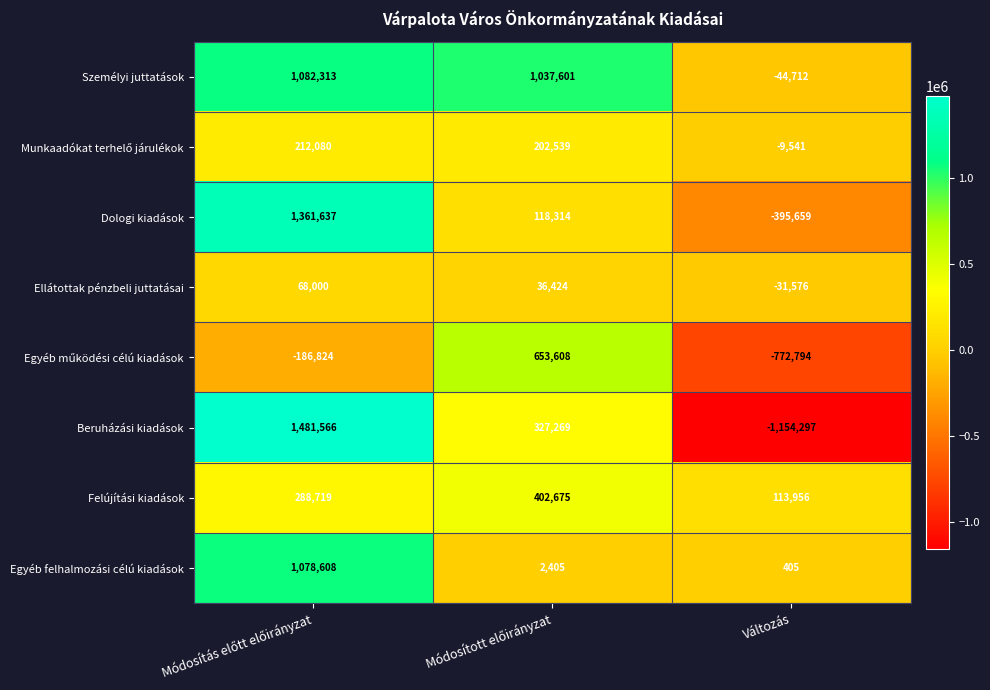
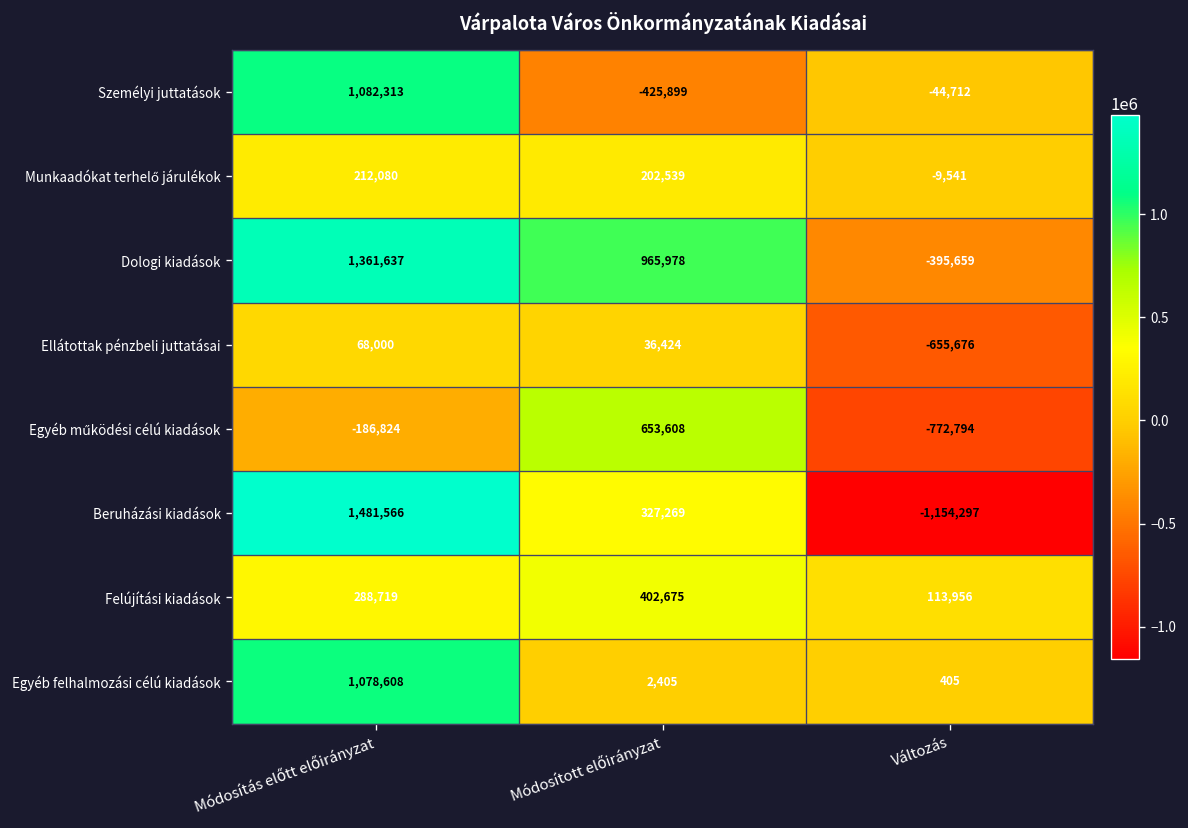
  {
    "Személyi juttatások": {
      "Módosítás előtt előirányzat": "1,082,313",
-     "Módosított előirányzat": "1,037,601",
+     "Módosított előirányzat": "-425,899",
      "Változás": "-44,712"
    },
    "Munkaadókat terhelő járulékok": {
      "Módosítás előtt előirányzat": "212,080",
      "Módosított előirányzat": "202,539",
      "Változás": "-9,541"
    },
    "Dologi kiadások": {
      "Módosítás előtt előirányzat": "1,361,637",
-     "Módosított előirányzat": "118,314",
+     "Módosított előirányzat": "965,978",
      "Változás": "-395,659"
    },
    "Ellátottak pénzbeli juttatásai": {
      "Módosítás előtt előirányzat": "68,000",
      "Módosított előirányzat": "36,424",
-     "Változás": "-31,576"
+     "Változás": "-655,676"
    },
    "Egyéb működési célú kiadások": {
      "Módosítás előtt előirányzat": "-186,824",
      "Módosított előirányzat": "653,608",
      "Változás": "-772,794"
    },
    "Beruházási kiadások": {
      "Módosítás előtt előirányzat": "1,481,566",
      "Módosított előirányzat": "327,269",
      "Változás": "-1,154,297"
    },
    "Felújítási kiadások": {
      "Módosítás előtt előirányzat": "288,719",
      "Módosított előirányzat": "402,675",
      "Változás": "113,956"
    },
    "Egyéb felhalmozási célú kiadások": {
      "Módosítás előtt előirányzat": "1,078,608",
      "Módosított előirányzat": "2,405",
      "Változás": "405"
    }
  }
